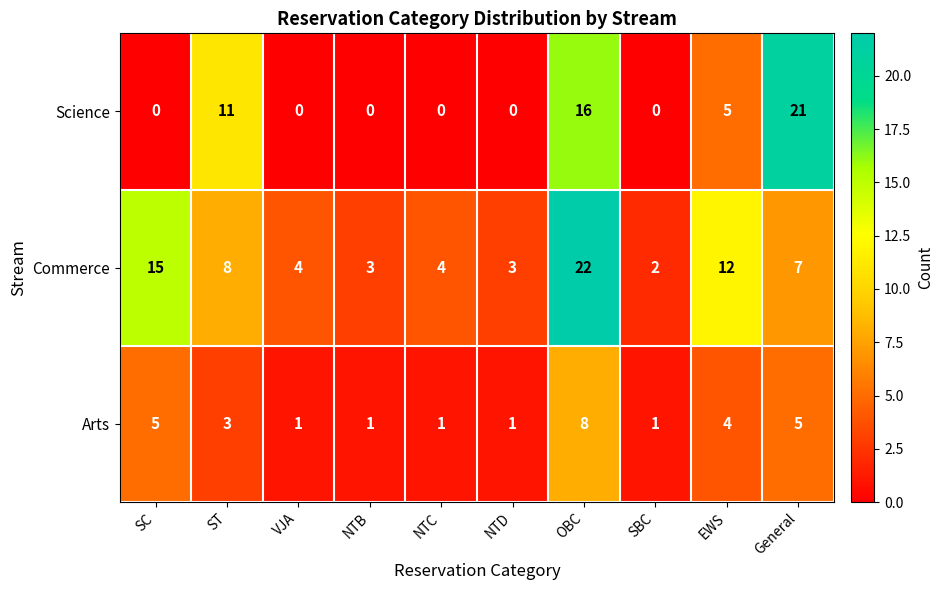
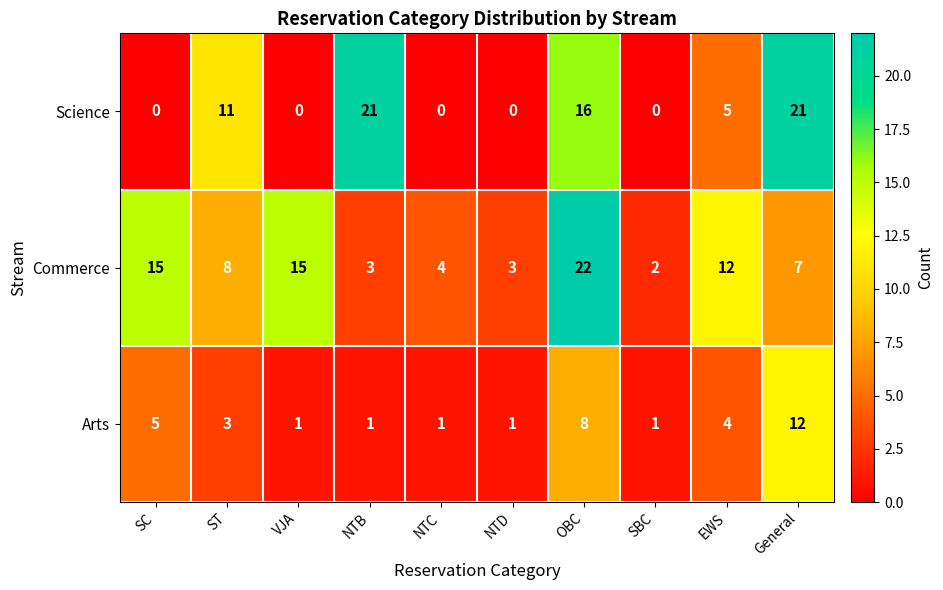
  {
    "Science": {
      "SC": 0,
      "ST": 11,
      "VJA": 0,
-     "NTB": 0,
+     "NTB": 21,
      "NTC": 0,
      "NTD": 0,
      "OBC": 16,
      "SBC": 0,
      "EWS": 5,
      "General": 21
    },
    "Commerce": {
      "SC": 15,
      "ST": 8,
-     "VJA": 4,
+     "VJA": 15,
      "NTB": 3,
      "NTC": 4,
      "NTD": 3,
      "OBC": 22,
      "SBC": 2,
      "EWS": 12,
      "General": 7
    },
    "Arts": {
      "SC": 5,
      "ST": 3,
      "VJA": 1,
      "NTB": 1,
      "NTC": 1,
      "NTD": 1,
      "OBC": 8,
      "SBC": 1,
      "EWS": 4,
-     "General": 5
+     "General": 12
    }
  }
